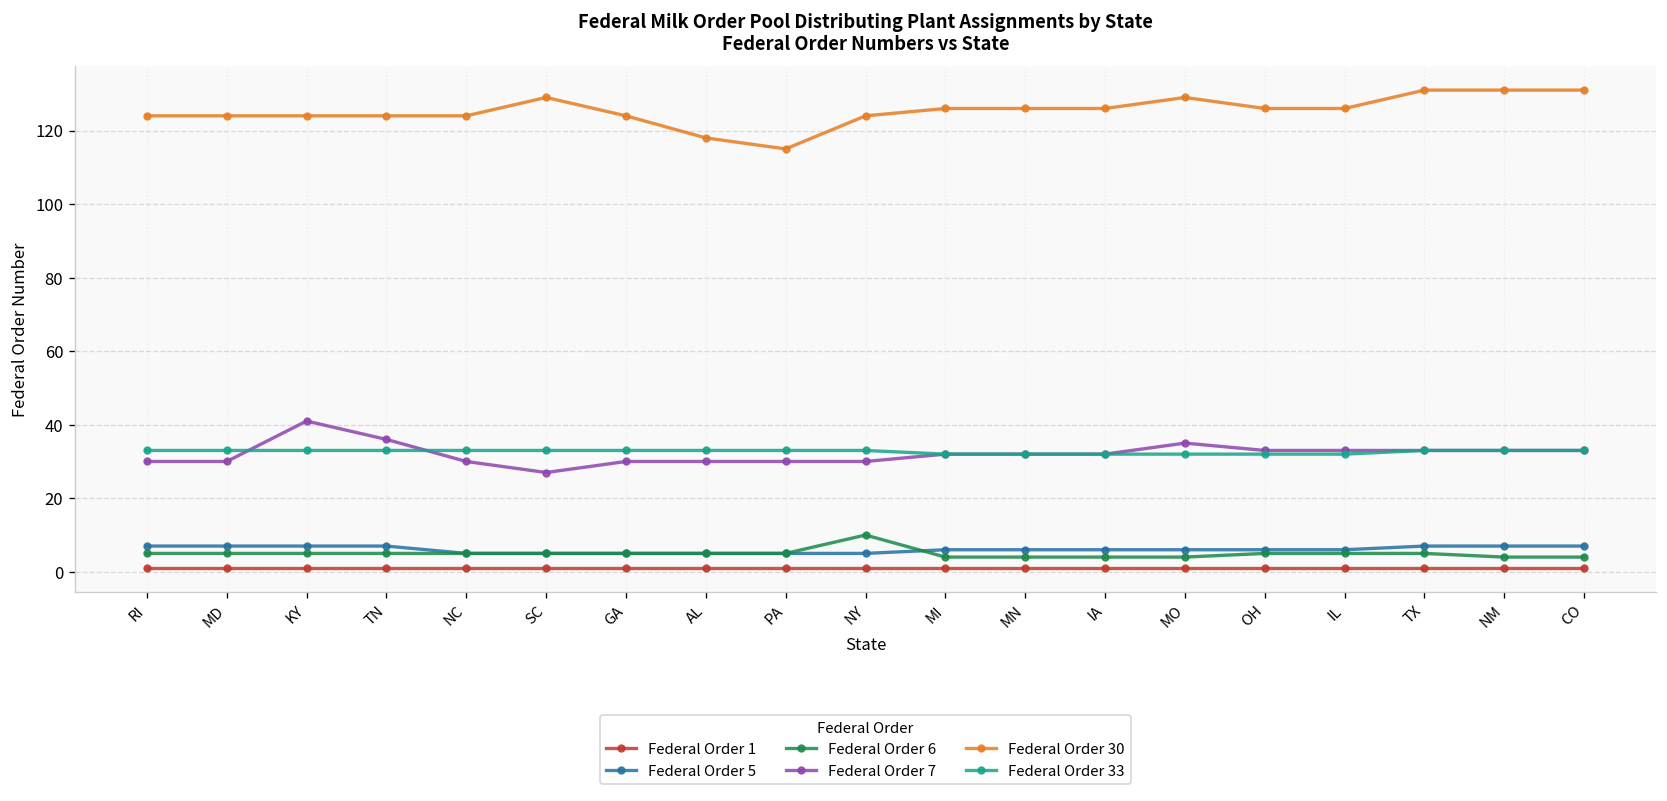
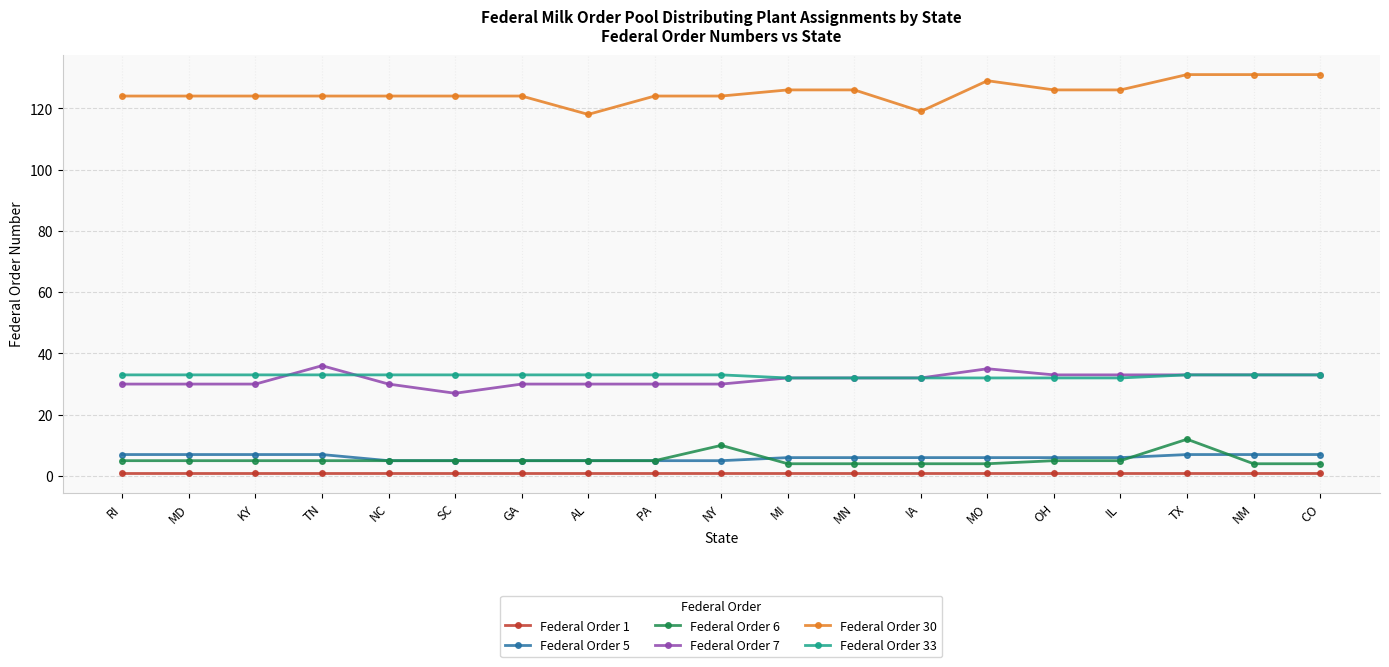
  {
    "Federal Order 1": {
      "RI": 1,
      "MD": 1,
      "KY": 1,
      "TN": 1,
      "NC": 1,
      "SC": 1,
      "GA": 1,
      "AL": 1,
      "PA": 1,
      "NY": 1,
      "MI": 1,
      "MN": 1,
      "IA": 1,
      "MO": 1,
      "OH": 1,
      "IL": 1,
      "TX": 1,
      "NM": 1,
      "CO": 1
    },
    "Federal Order 6": {
      "RI": 5,
      "MD": 5,
      "KY": 5,
      "TN": 5,
      "NY": 10,
      "MI": 4,
      "MN": 4,
      "IA": 4,
      "MO": 4,
      "OH": 5,
      "IL": 5,
-     "TX": 5,
+     "TX": 12,
      "NM": 4,
      "CO": 4
    },
    "Federal Order 7": {
      "RI": 30,
      "MD": 30,
-     "KY": 41,
+     "KY": 30,
      "TN": 36,
      "NC": 30,
      "SC": 27,
      "GA": 30,
      "AL": 30,
      "PA": 30,
      "NY": 30,
      "MO": 35,
      "OH": 33,
      "IL": 33
    },
    "Federal Order 30": {
      "RI": 124,
      "MD": 124,
      "KY": 124,
      "TN": 124,
      "NC": 124,
-     "SC": 129,
+     "SC": 124,
      "GA": 124,
      "AL": 118,
-     "PA": 115,
+     "PA": 124,
      "NY": 124,
      "MI": 126,
      "MN": 126,
-     "IA": 126,
+     "IA": 119,
      "MO": 129,
      "OH": 126,
      "IL": 126,
      "TX": 131,
      "NM": 131,
      "CO": 131
    }
  }
